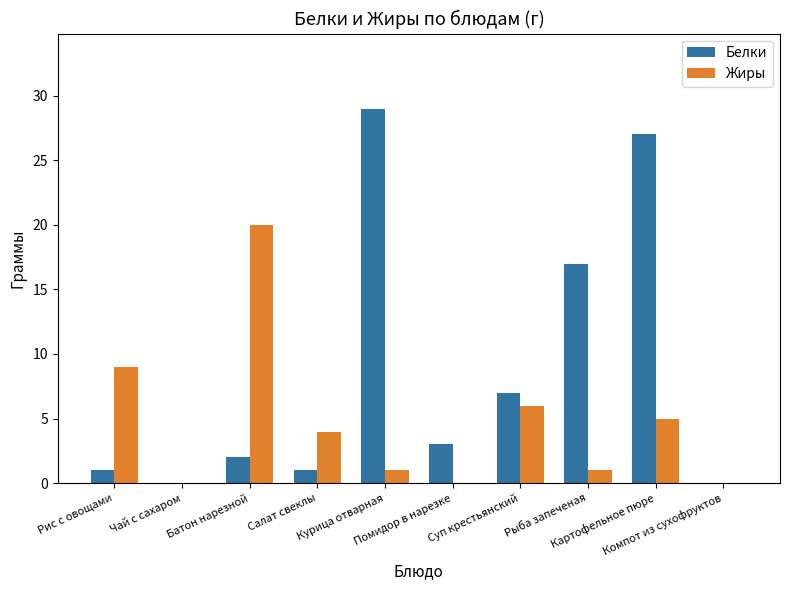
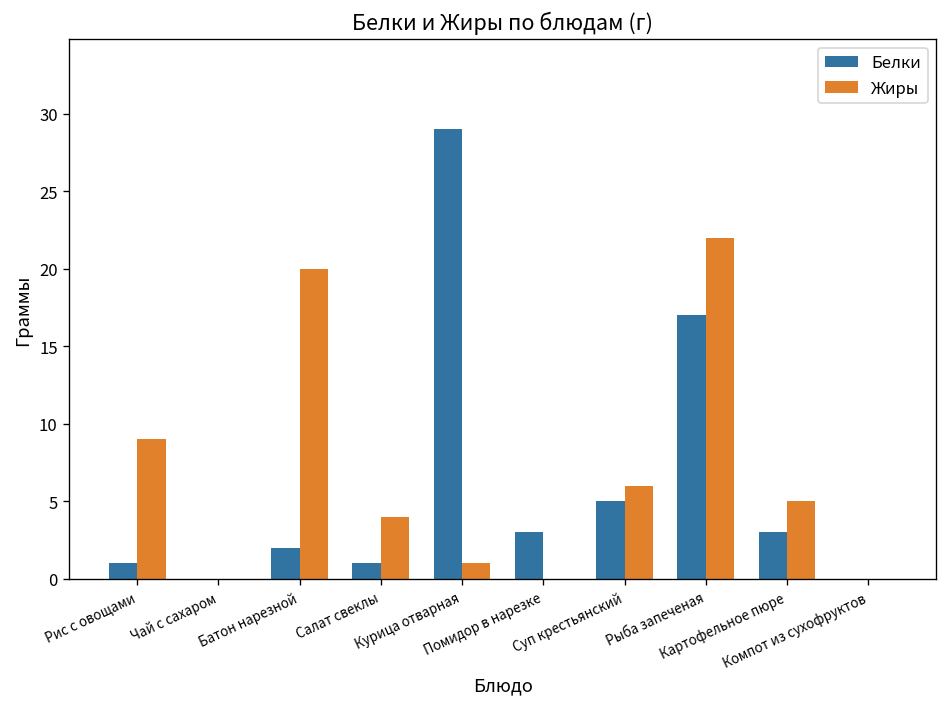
  {
    "Белки": {
      "Рис с овощами": 1,
      "Чай с сахаром": 0,
      "Батон нарезной": 2,
      "Салат свеклы": 1,
      "Курица отварная": 29,
      "Помидор в нарезке": 3,
-     "Суп крестьянский": 7,
+     "Суп крестьянский": 5,
      "Рыба запеченая": 17,
-     "Картофельное пюре": 27,
+     "Картофельное пюре": 3,
      "Компот из сухофруктов": 0
    },
    "Жиры": {
      "Рис с овощами": 9,
      "Чай с сахаром": 0,
      "Батон нарезной": 20,
      "Салат свеклы": 4,
      "Курица отварная": 1,
      "Помидор в нарезке": 0,
      "Суп крестьянский": 6,
-     "Рыба запеченая": 1,
+     "Рыба запеченая": 22,
      "Картофельное пюре": 5,
      "Компот из сухофруктов": 0
    }
  }
